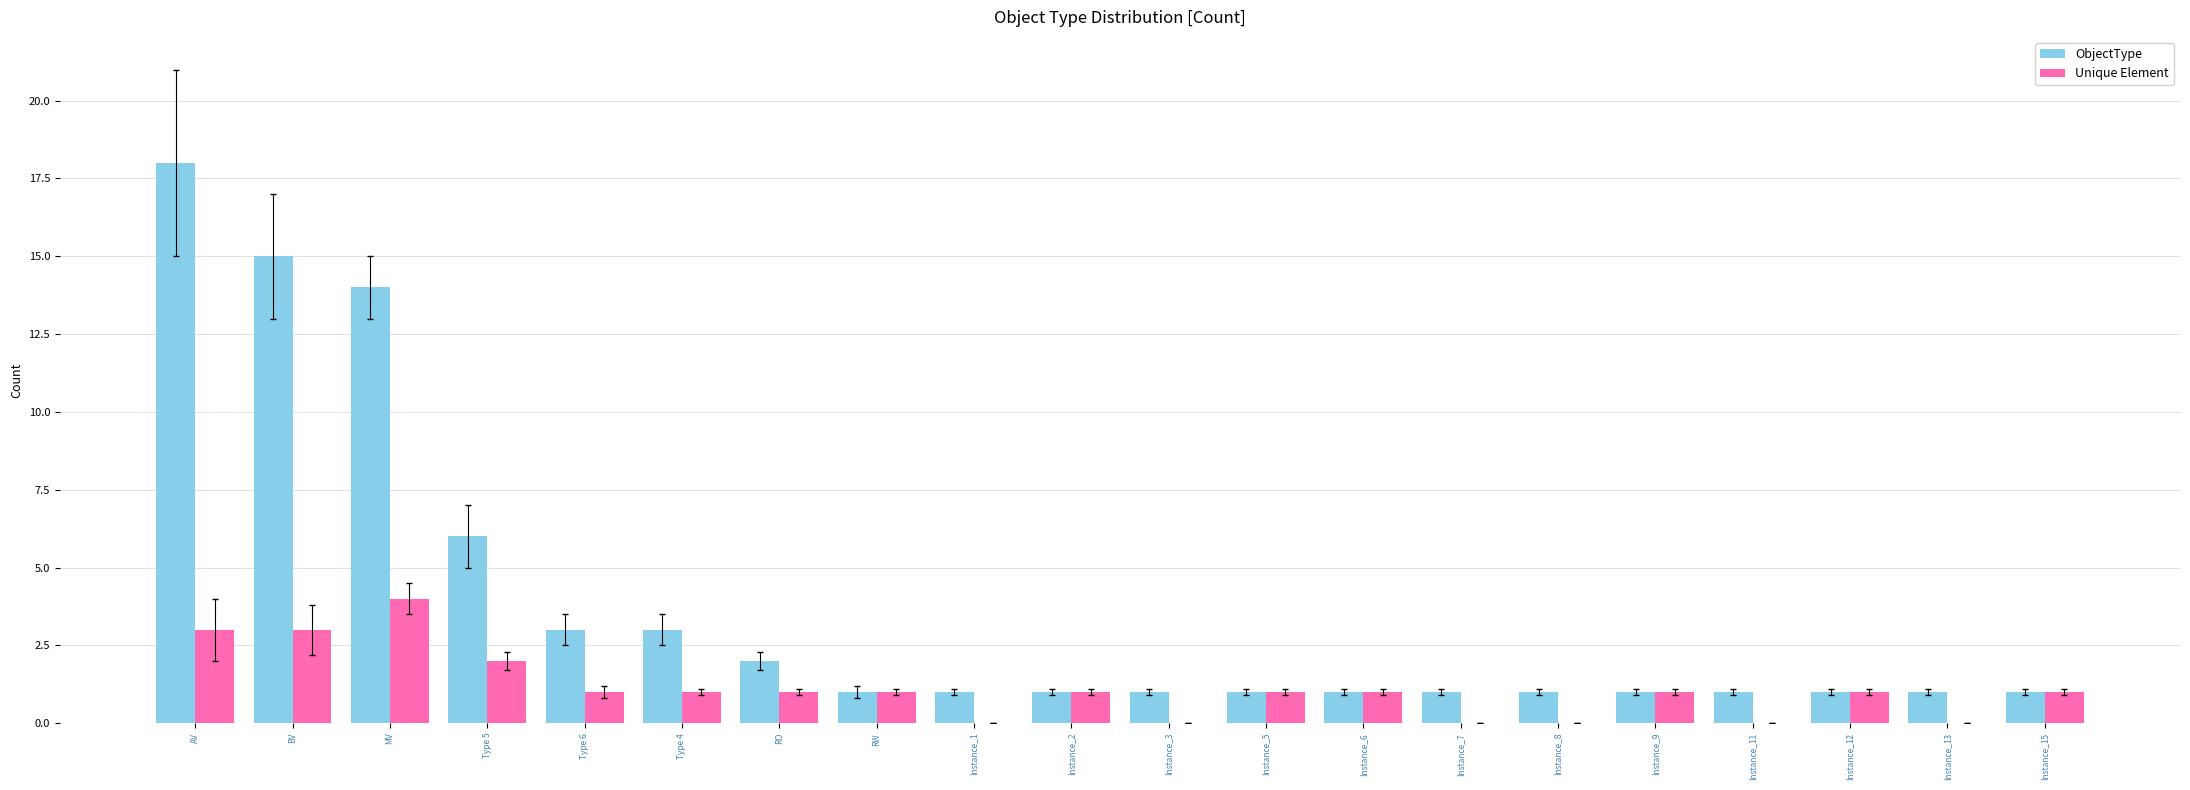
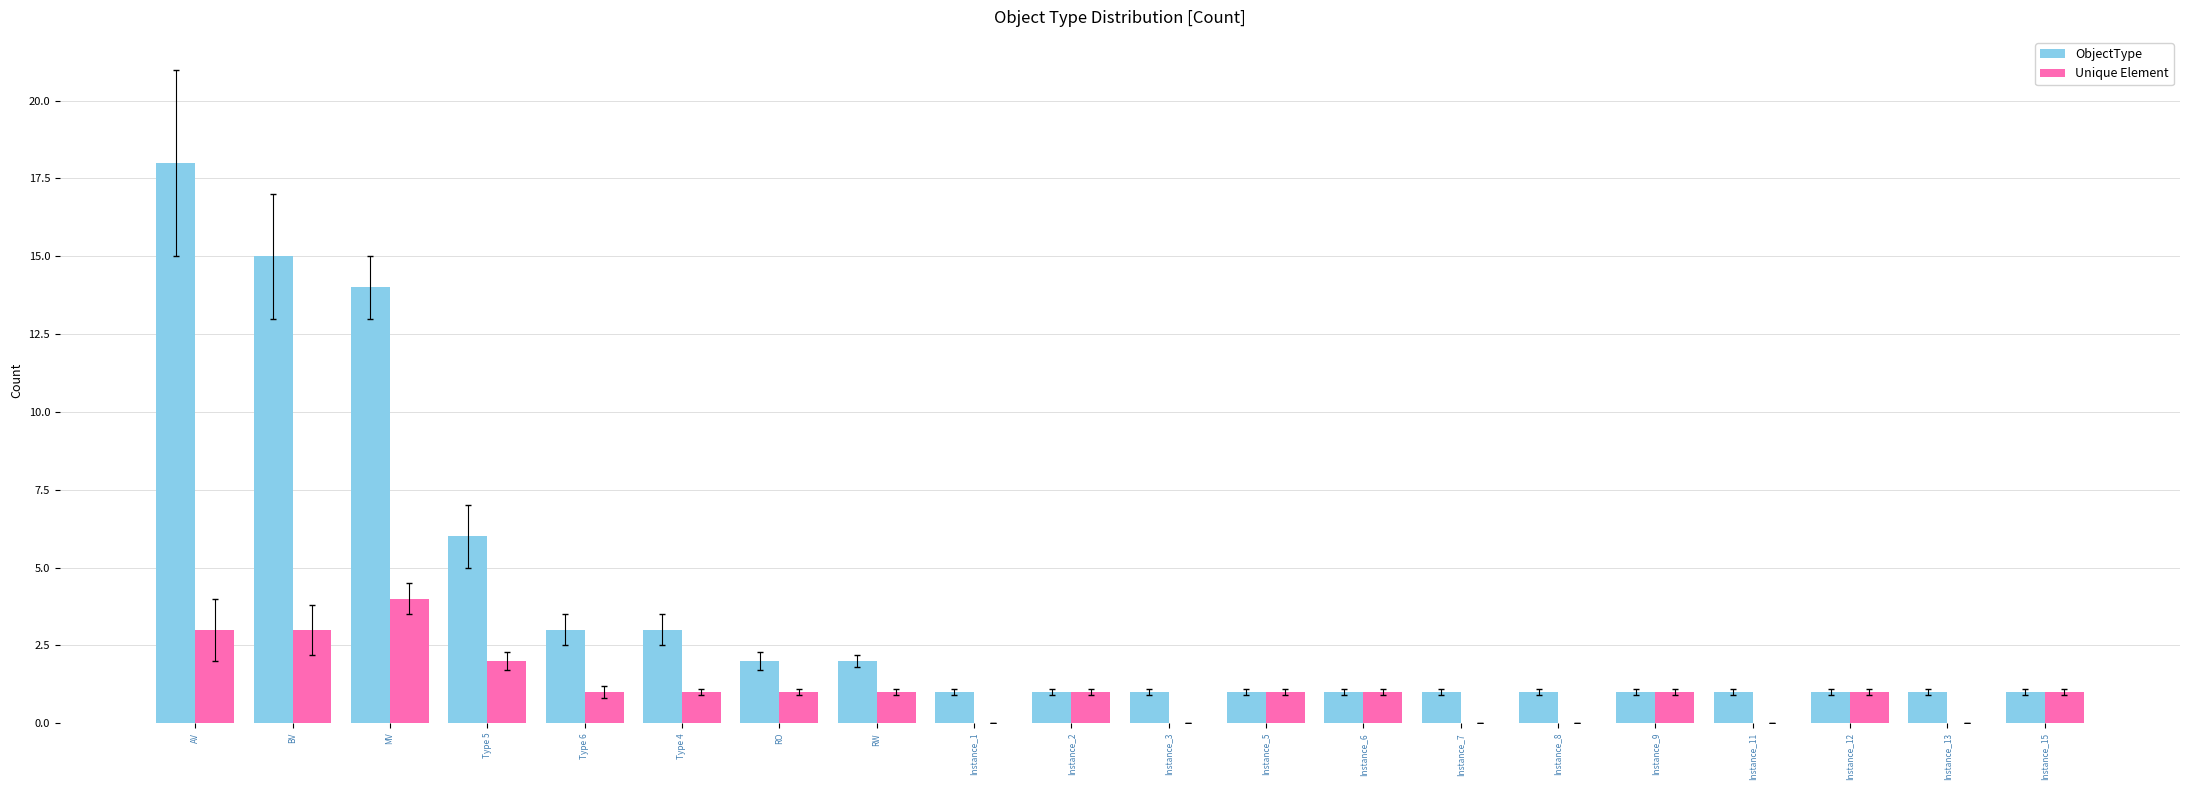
  {
    "ObjectType": {
      "AV": 18,
      "BV": 15,
      "MV": 14,
      "Type 5": 6,
      "Type 6": 3,
      "Type 4": 3,
      "RO": 2,
-     "RW": 1,
+     "RW": 2,
      "Instance_1": 1,
      "Instance_2": 1,
      "Instance_3": 1,
      "Instance_5": 1,
      "Instance_6": 1,
      "Instance_7": 1,
      "Instance_8": 1,
      "Instance_9": 1,
      "Instance_11": 1,
      "Instance_12": 1,
      "Instance_13": 1,
      "Instance_15": 1
    },
    "Unique Element": {
      "AV": 3,
      "BV": 3,
      "MV": 4,
      "Type 5": 2,
      "Type 6": 1,
      "Type 4": 1,
      "RO": 1,
      "RW": 1,
      "Instance_1": 0,
      "Instance_2": 1,
      "Instance_3": 0,
      "Instance_5": 1,
      "Instance_6": 1,
      "Instance_7": 0,
      "Instance_8": 0,
      "Instance_9": 1,
      "Instance_11": 0,
      "Instance_12": 1,
      "Instance_13": 0,
      "Instance_15": 1
    }
  }
